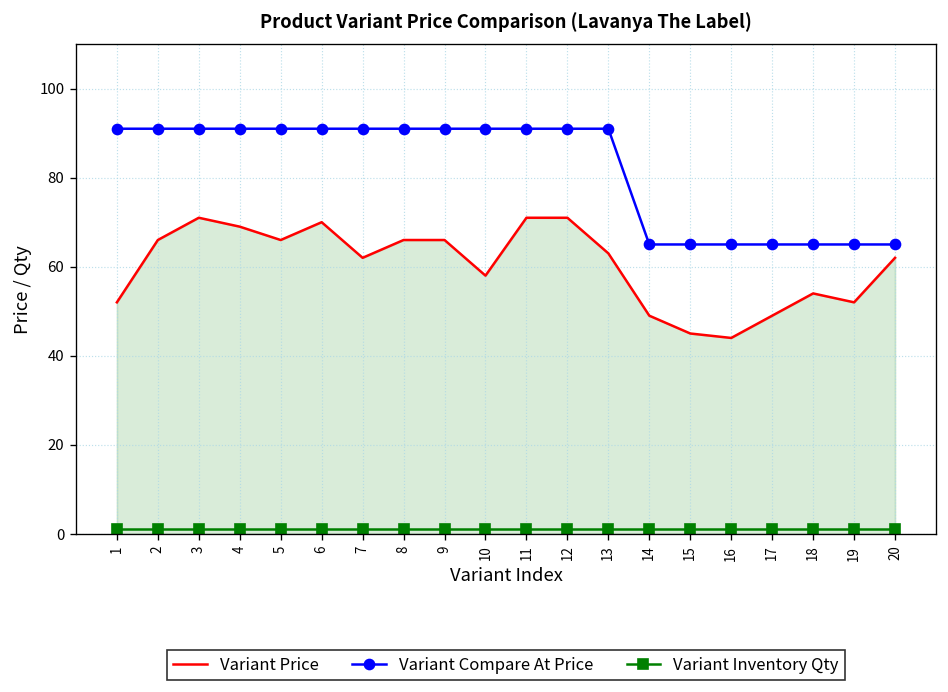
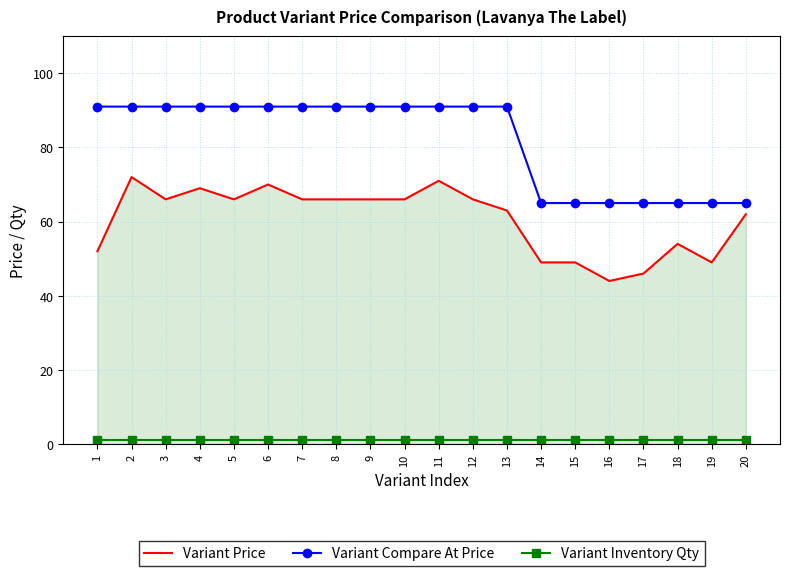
  {
    "Variant Price": {
      "1": 52,
-     "2": 66,
-     "3": 71,
+     "2": 72,
+     "3": 66,
      "4": 69,
      "5": 66,
      "6": 70,
-     "7": 62,
+     "7": 66,
      "8": 66,
      "9": 66,
-     "10": 58,
+     "10": 66,
      "11": 71,
-     "12": 71,
+     "12": 66,
      "13": 63,
      "14": 49,
-     "15": 45,
+     "15": 49,
      "16": 44,
-     "17": 49,
+     "17": 46,
      "18": 54,
-     "19": 52,
+     "19": 49,
      "20": 62
    },
    "Variant Compare At Price": {
      "1": 91,
      "2": 91,
      "3": 91,
      "4": 91,
      "5": 91,
      "6": 91,
      "7": 91,
      "8": 91,
      "9": 91,
      "10": 91,
      "11": 91,
      "12": 91,
      "13": 91,
      "14": 65,
      "15": 65,
      "16": 65,
      "17": 65,
      "18": 65,
      "19": 65,
      "20": 65
    },
    "Variant Inventory Qty": {
      "1": 1,
      "2": 1,
      "3": 1,
      "4": 1,
      "5": 1,
      "6": 1,
      "7": 1,
      "8": 1,
      "9": 1,
      "10": 1,
      "11": 1,
      "12": 1,
      "13": 1,
      "14": 1,
      "15": 1,
      "16": 1,
      "17": 1,
      "18": 1,
      "19": 1,
      "20": 1
    }
  }
